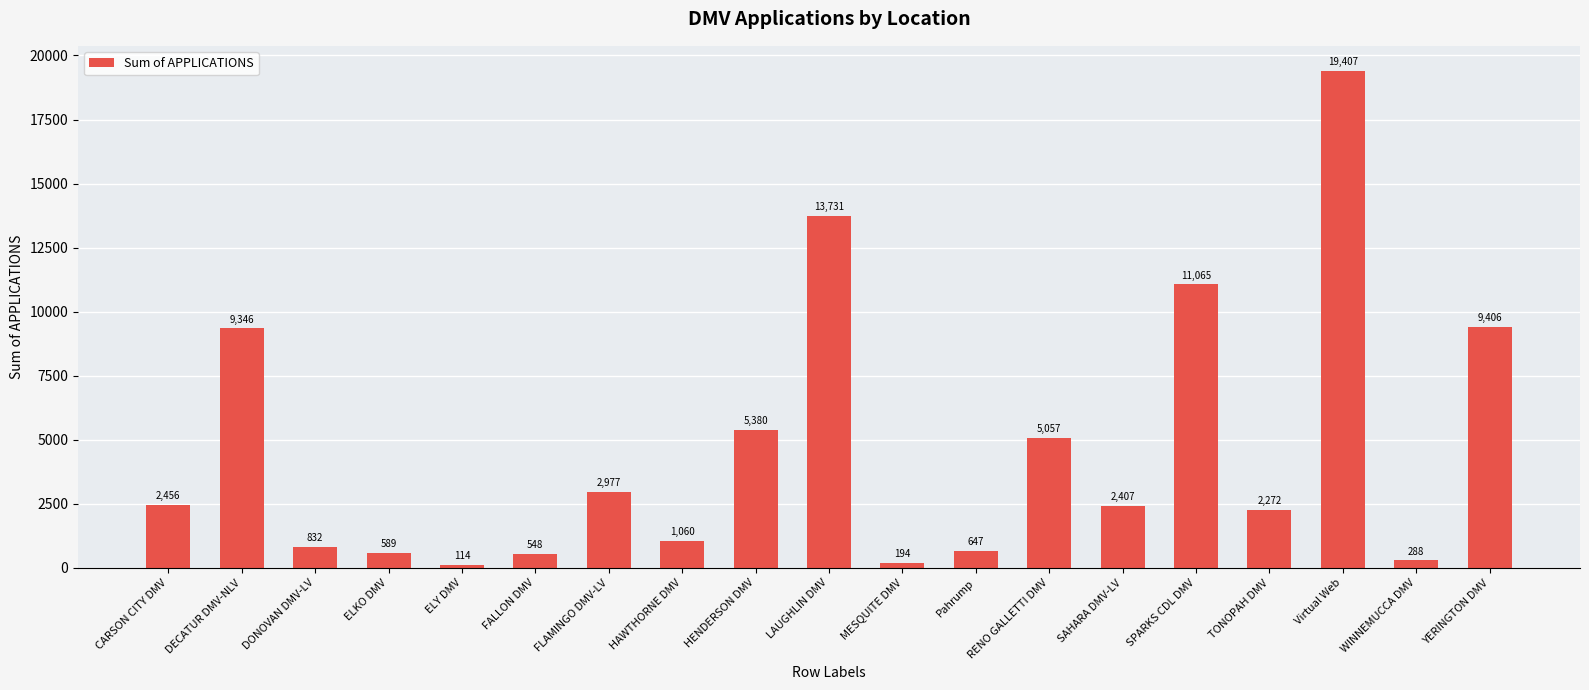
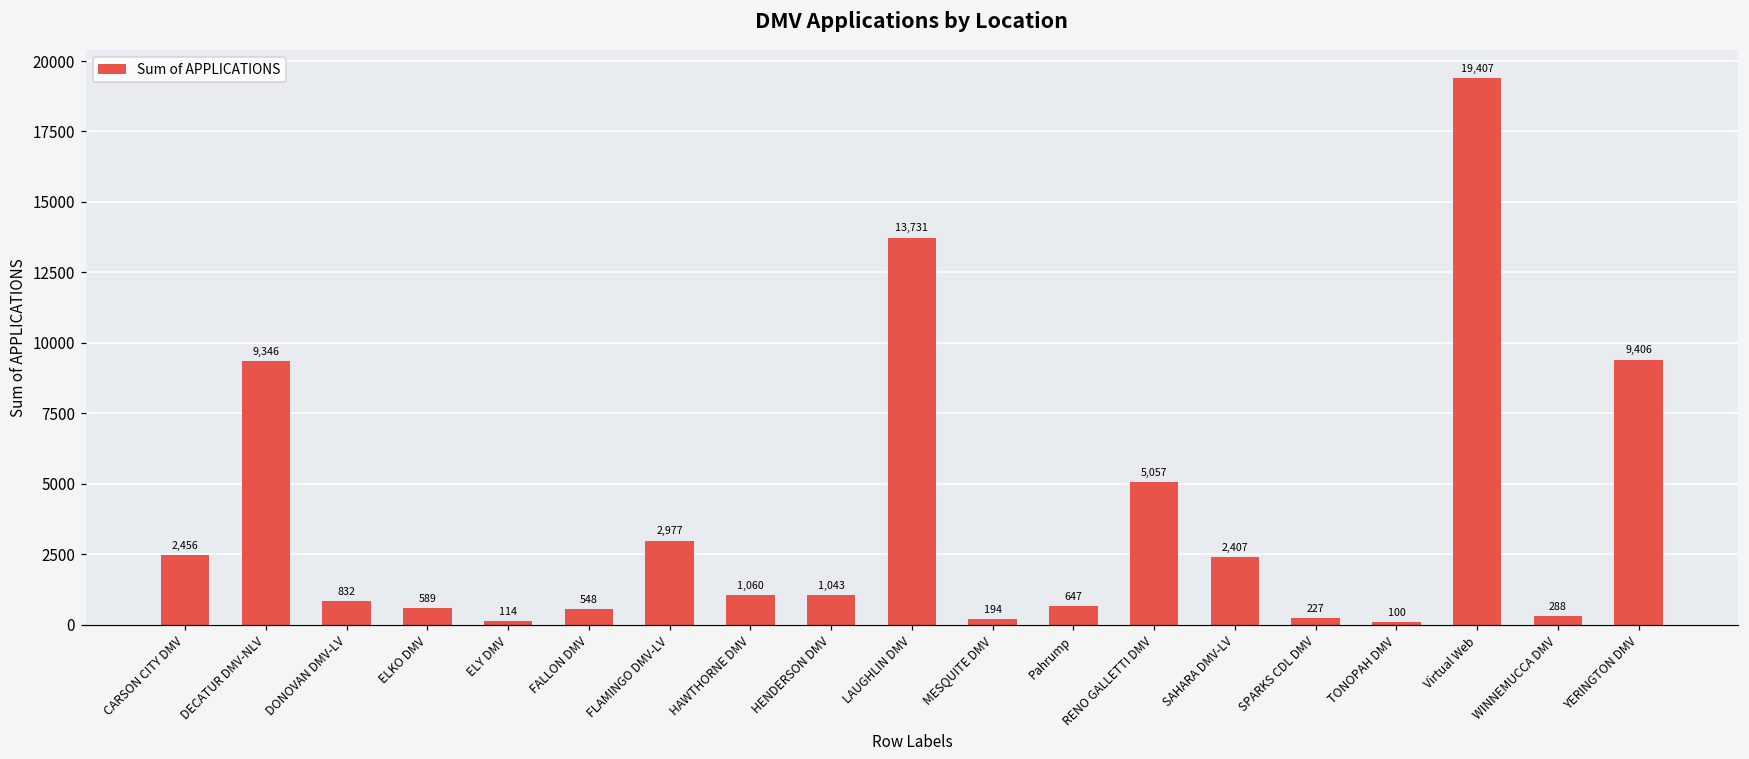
  {
    "CARSON CITY DMV": "2,456",
    "DECATUR DMV-NLV": "9,346",
    "DONOVAN DMV-LV": "832",
    "ELKO DMV": "589",
    "ELY DMV": "114",
    "FALLON DMV": "548",
    "FLAMINGO DMV-LV": "2,977",
    "HAWTHORNE DMV": "1,060",
-   "HENDERSON DMV": "5,380",
+   "HENDERSON DMV": "1,043",
    "LAUGHLIN DMV": "13,731",
    "MESQUITE DMV": "194",
    "Pahrump": "647",
    "RENO GALLETTI DMV": "5,057",
    "SAHARA DMV-LV": "2,407",
-   "SPARKS CDL DMV": "11,065",
-   "TONOPAH DMV": "2,272",
+   "SPARKS CDL DMV": "227",
+   "TONOPAH DMV": "100",
    "Virtual Web": "19,407",
    "WINNEMUCCA DMV": "288",
    "YERINGTON DMV": "9,406"
  }
